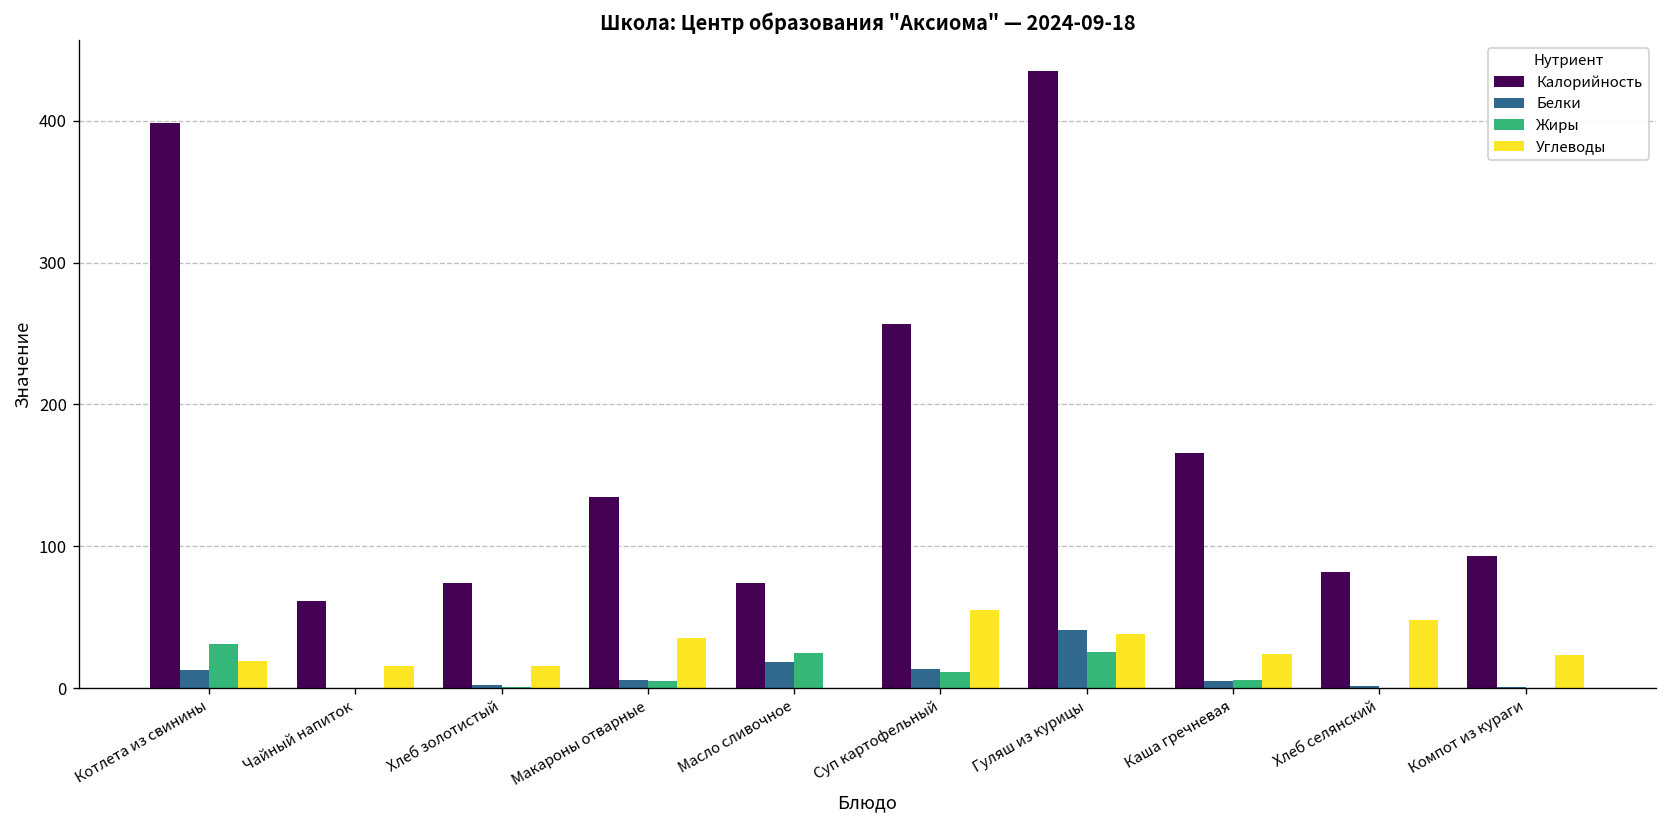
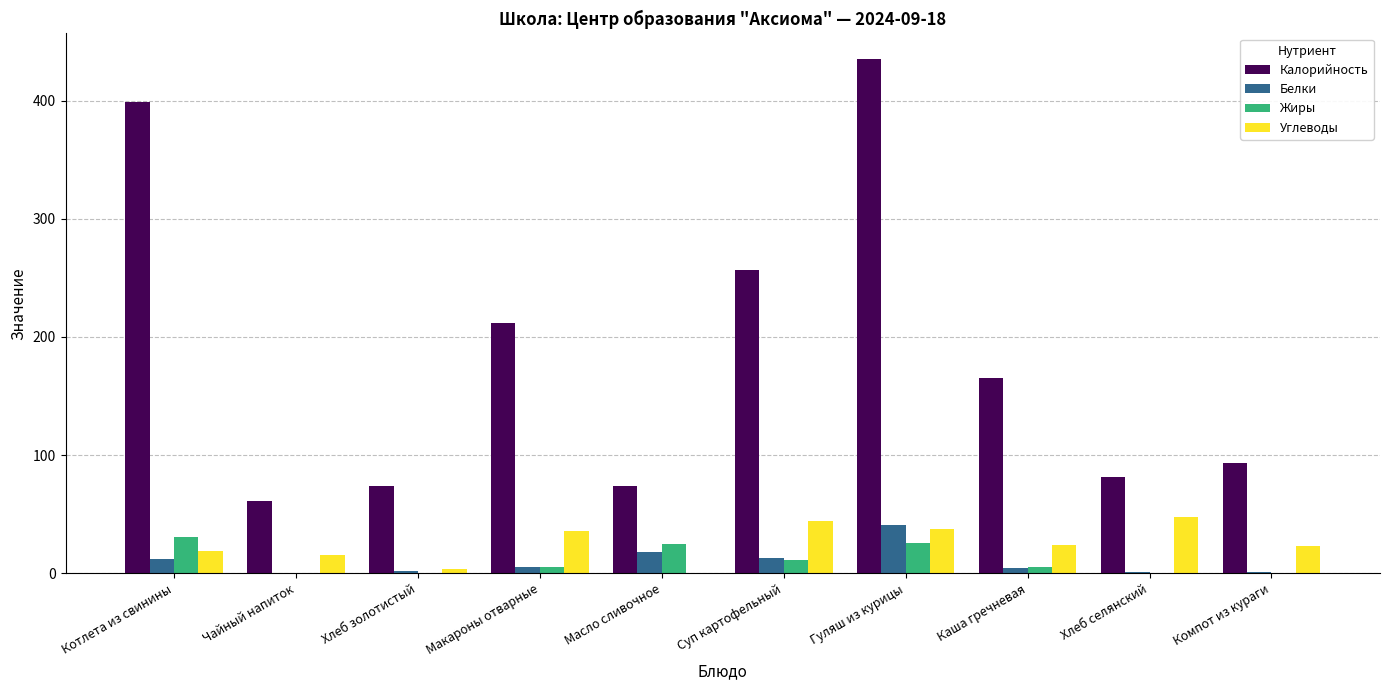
  {
    "Калорийность": {
      "Котлета из свинины": 399,
      "Чайный напиток": 61,
      "Хлеб золотистый": 74,
-     "Макароны отварные": 134,
+     "Макароны отварные": 212,
      "Масло сливочное": 74,
      "Суп картофельный": 257,
      "Гуляш из курицы": 435,
      "Каша гречневая": 166,
      "Хлеб селянский": 82,
      "Компот из кураги": 93
    },
    "Белки": {
      "Котлета из свинины": 12,
      "Хлеб золотистый": 2,
      "Макароны отварные": 5,
      "Масло сливочное": 18,
      "Суп картофельный": 13,
      "Гуляш из курицы": 41,
      "Каша гречневая": 5
    },
    "Жиры": {
      "Котлета из свинины": 31,
      "Макароны отварные": 5,
      "Масло сливочное": 25,
      "Суп картофельный": 11,
      "Гуляш из курицы": 25,
      "Каша гречневая": 6,
      "Компот из кураги": 0
    },
    "Углеводы": {
      "Котлета из свинины": 19,
      "Чайный напиток": 15,
-     "Хлеб золотистый": 15,
+     "Хлеб золотистый": 4,
      "Макароны отварные": 35,
-     "Суп картофельный": 55,
+     "Суп картофельный": 44,
      "Гуляш из курицы": 38,
      "Каша гречневая": 24,
      "Хлеб селянский": 48,
      "Компот из кураги": 23
    }
  }
